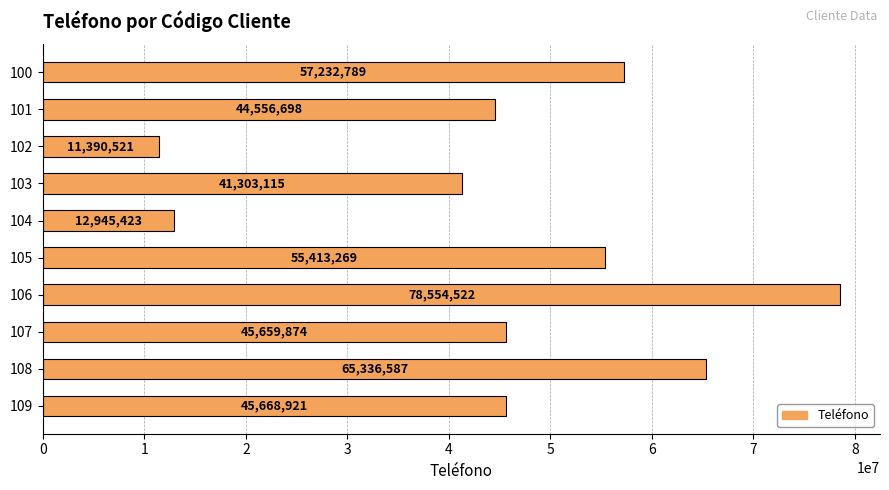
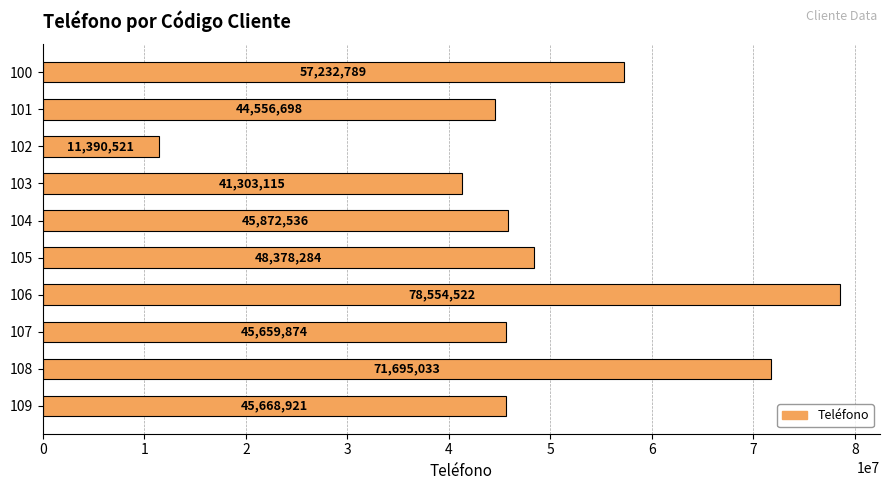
  {
    "100": "57,232,789",
    "101": "44,556,698",
    "102": "11,390,521",
    "103": "41,303,115",
-   "104": "12,945,423",
-   "105": "55,413,269",
+   "104": "45,872,536",
+   "105": "48,378,284",
    "106": "78,554,522",
    "107": "45,659,874",
-   "108": "65,336,587",
+   "108": "71,695,033",
    "109": "45,668,921"
  }
